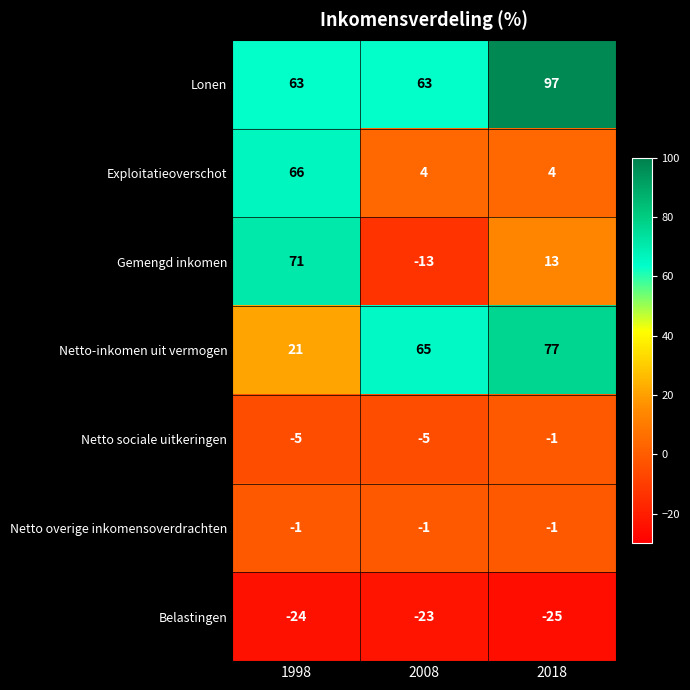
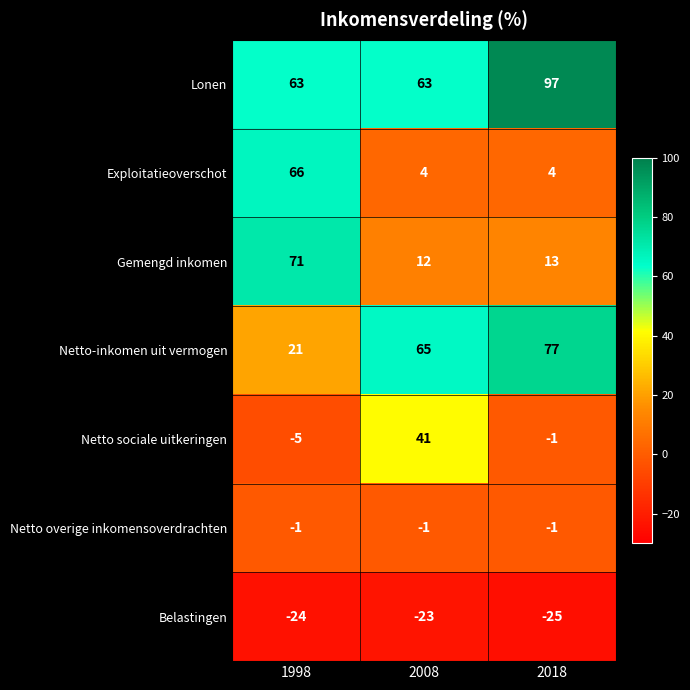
  {
    "Lonen": {
      "1998": 63,
      "2008": 63,
      "2018": 97
    },
    "Exploitatieoverschot": {
      "1998": 66,
      "2008": 4,
      "2018": 4
    },
    "Gemengd inkomen": {
      "1998": 71,
-     "2008": -13,
+     "2008": 12,
      "2018": 13
    },
    "Netto-inkomen uit vermogen": {
      "1998": 21,
      "2008": 65,
      "2018": 77
    },
    "Netto sociale uitkeringen": {
      "1998": -5,
-     "2008": -5,
+     "2008": 41,
      "2018": -1
    },
    "Netto overige inkomensoverdrachten": {
      "1998": -1,
      "2008": -1,
      "2018": -1
    },
    "Belastingen": {
      "1998": -24,
      "2008": -23,
      "2018": -25
    }
  }
